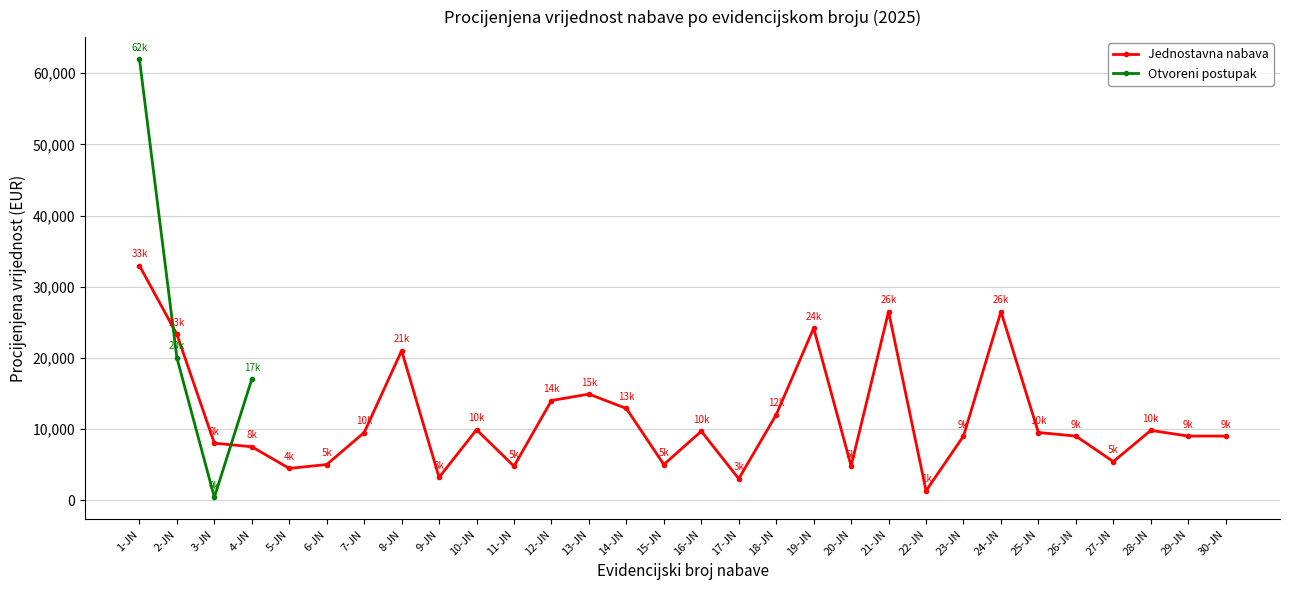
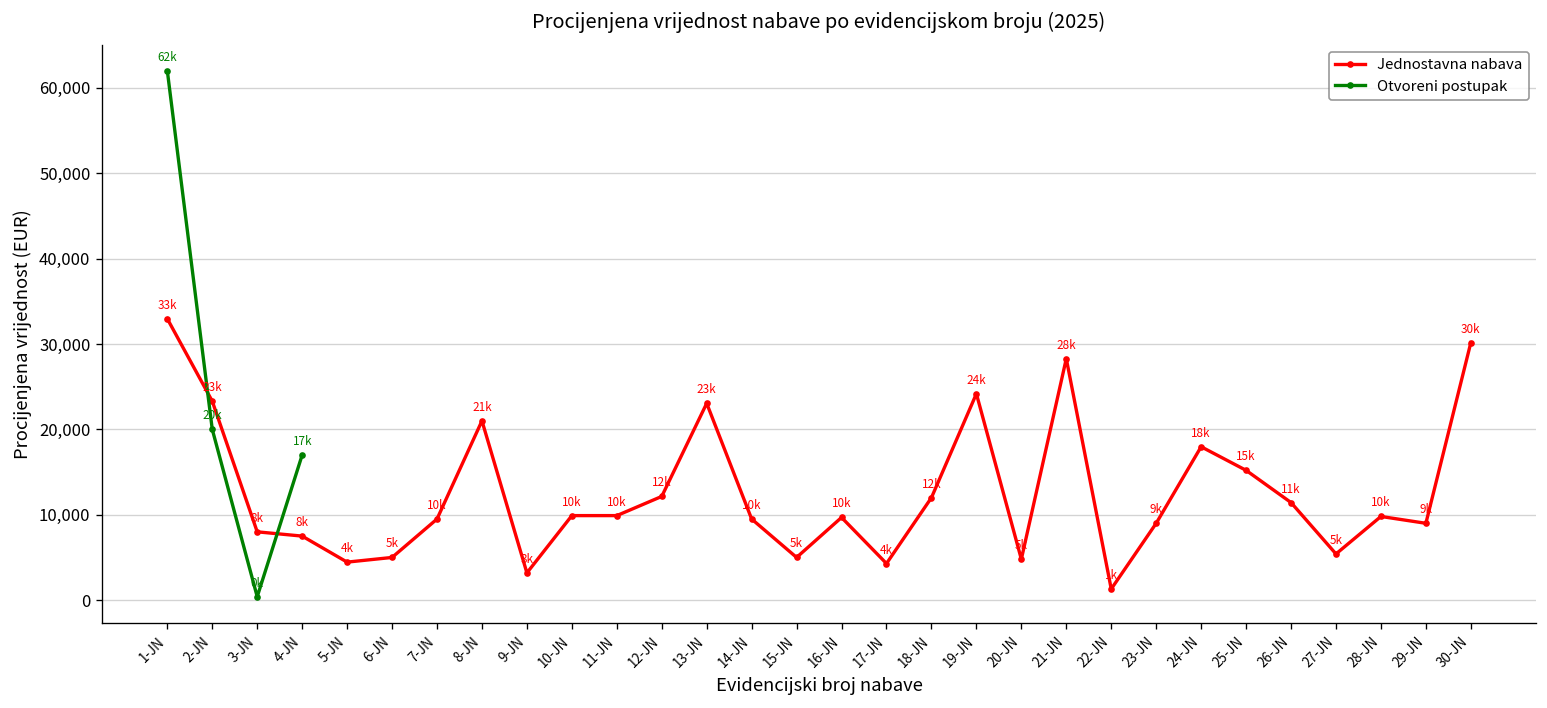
  {
    "Jednostavna nabava": {
      "1-JN": "33k",
      "2-JN": "23k",
      "3-JN": "8k",
      "4-JN": "8k",
      "5-JN": "4k",
      "6-JN": "5k",
      "7-JN": "10k",
      "8-JN": "21k",
      "9-JN": "3k",
      "10-JN": "10k",
-     "11-JN": "5k",
-     "12-JN": "14k",
-     "13-JN": "15k",
-     "14-JN": "13k",
+     "11-JN": "10k",
+     "12-JN": "12k",
+     "13-JN": "23k",
+     "14-JN": "10k",
      "15-JN": "5k",
      "16-JN": "10k",
-     "17-JN": "3k",
+     "17-JN": "4k",
      "18-JN": "12k",
      "19-JN": "24k",
      "20-JN": "5k",
-     "21-JN": "26k",
+     "21-JN": "28k",
      "22-JN": "1k",
      "23-JN": "9k",
-     "24-JN": "26k",
-     "25-JN": "10k",
-     "26-JN": "9k",
+     "24-JN": "18k",
+     "25-JN": "15k",
+     "26-JN": "11k",
      "27-JN": "5k",
      "28-JN": "10k",
      "29-JN": "9k",
-     "30-JN": "9k"
+     "30-JN": "30k"
    },
    "Otvoreni postupak": {
      "1-JN": "62k",
      "2-JN": "20k",
      "4-JN": "17k"
    }
  }
